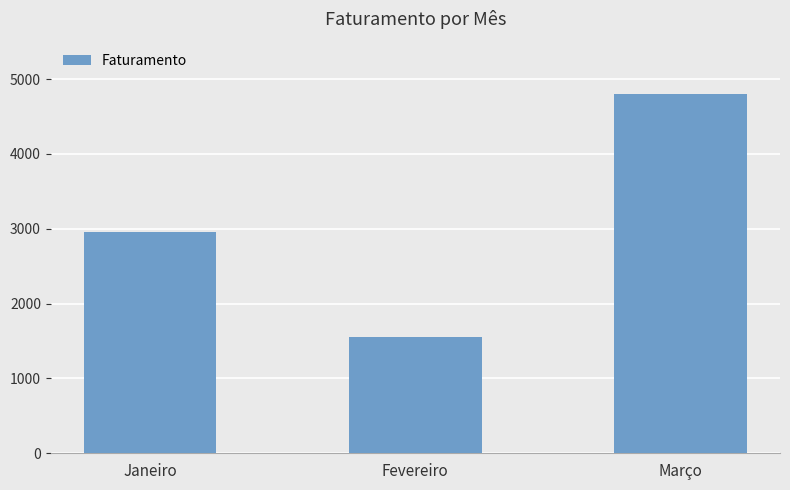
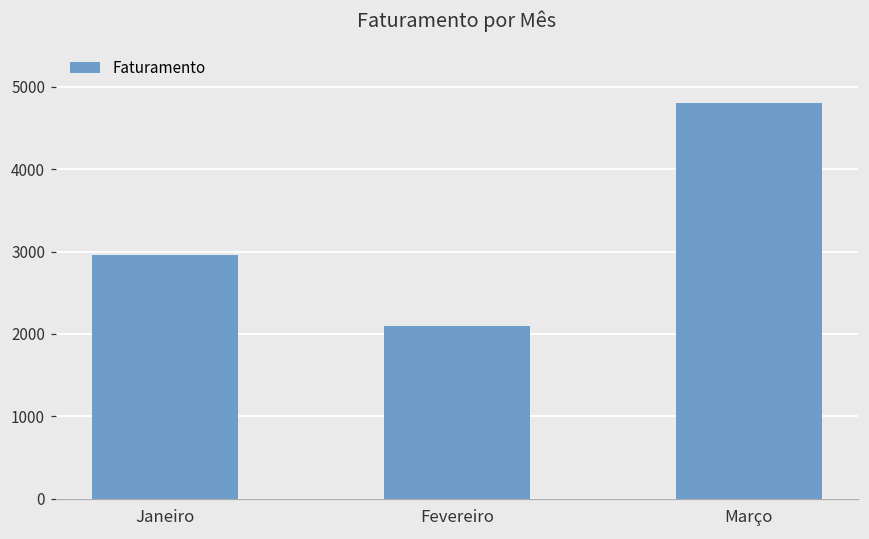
  {
    "Janeiro": 3000,
-   "Fevereiro": 1600,
+   "Fevereiro": 2100,
    "Março": 4800
  }
